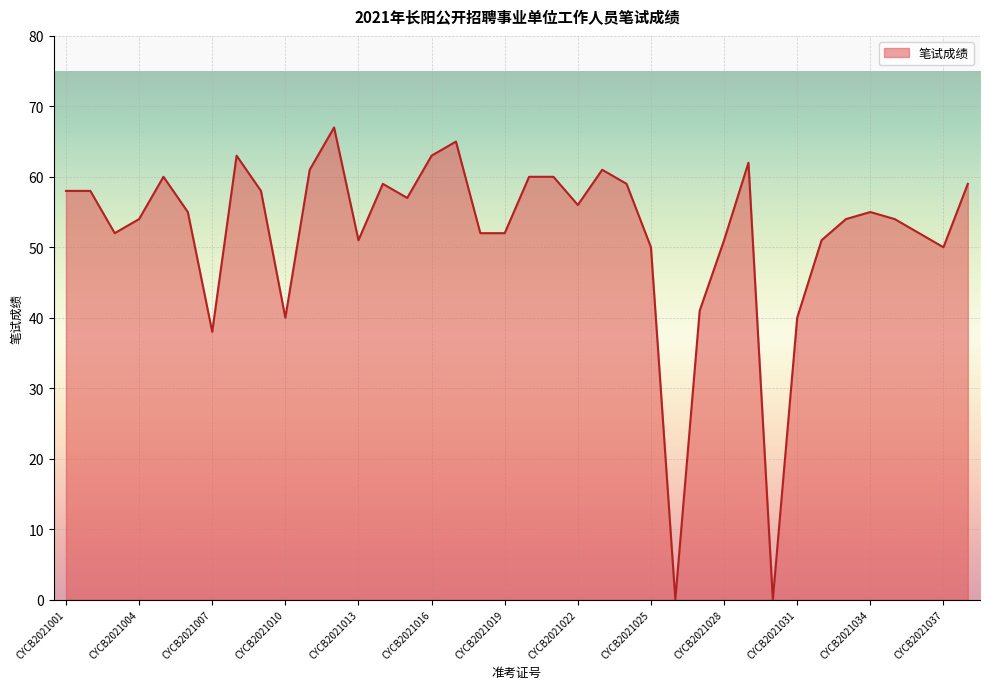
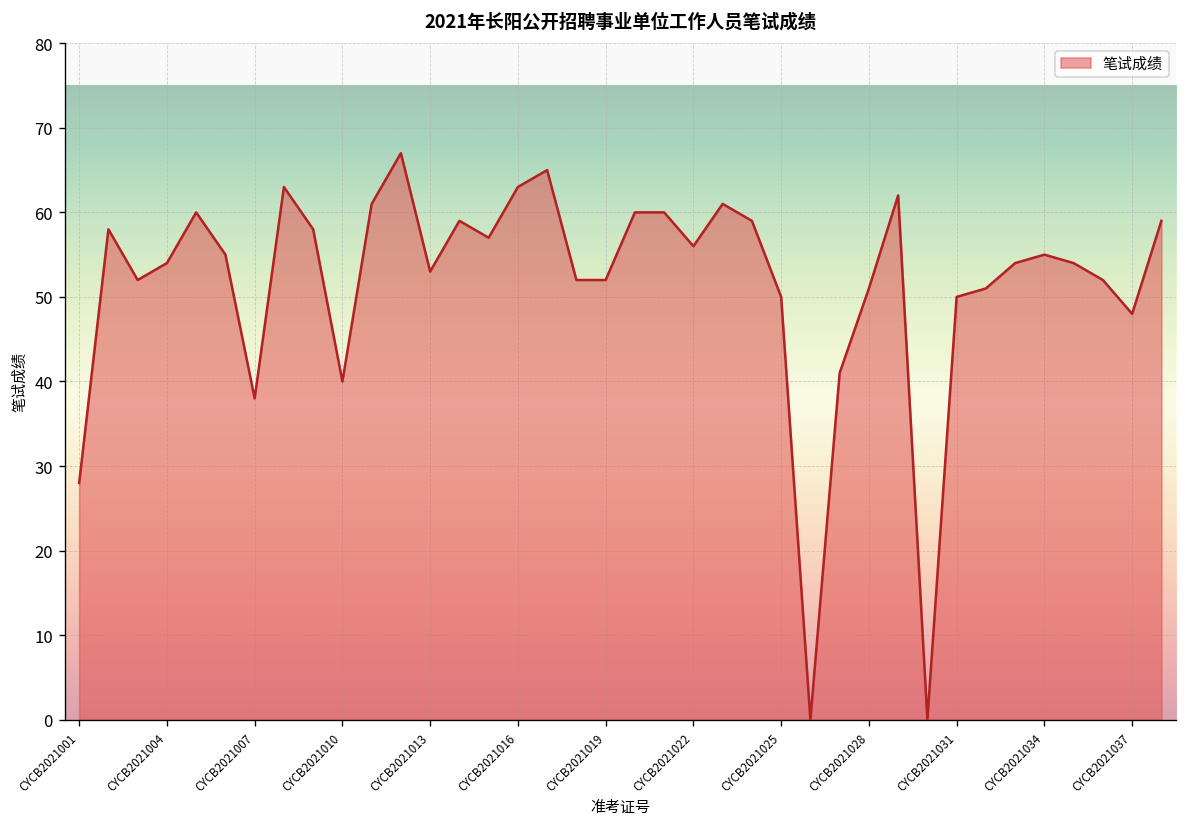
  {
-   "CYCB2021001": 58,
+   "CYCB2021001": 28,
    "CYCB2021004": 54,
    "CYCB2021007": 38,
    "CYCB2021010": 40,
-   "CYCB2021013": 51,
+   "CYCB2021013": 53,
    "CYCB2021016": 63,
    "CYCB2021019": 52,
    "CYCB2021022": 56,
    "CYCB2021025": 50,
    "CYCB2021028": 51,
-   "CYCB2021031": 40,
+   "CYCB2021031": 50,
    "CYCB2021034": 55,
-   "CYCB2021037": 50
+   "CYCB2021037": 48
  }
